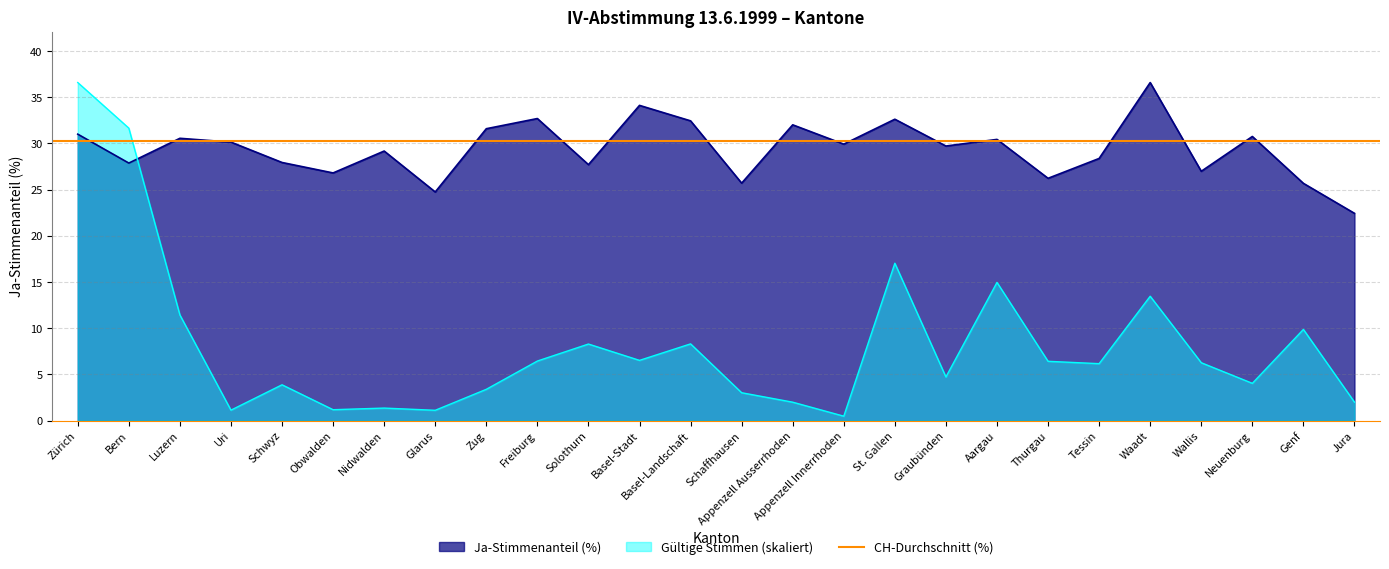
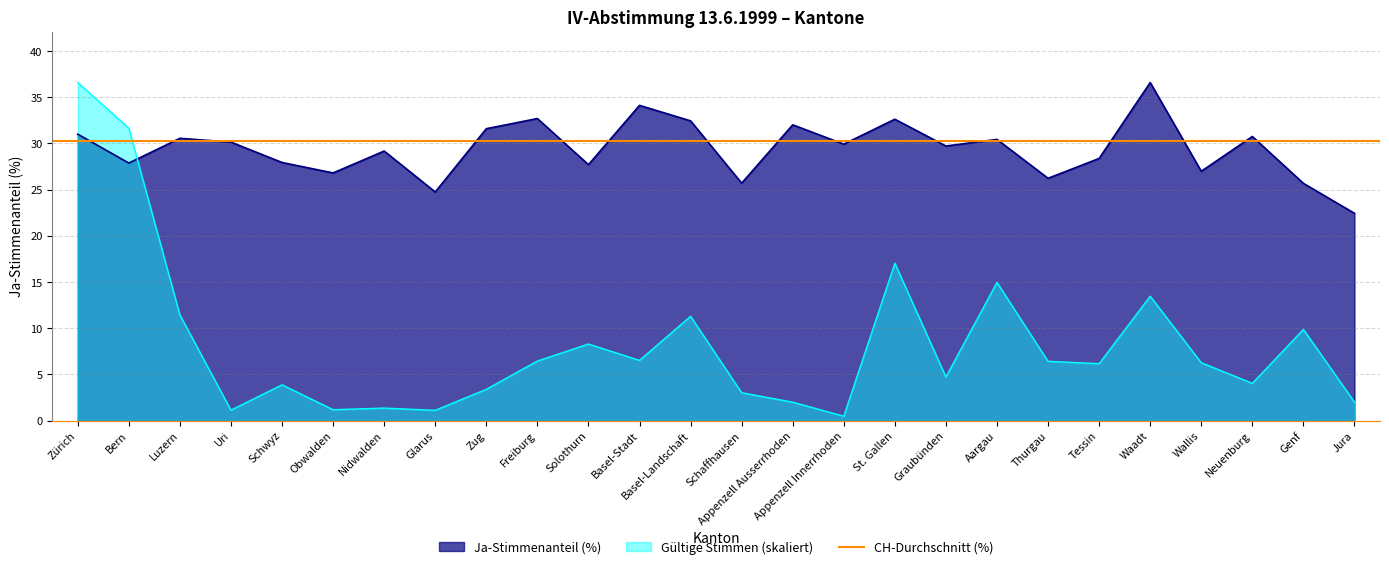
  {
    "Ja-Stimmenanteil (%)": {
      "Zürich": 31,
      "Bern": 28,
      "Luzern": 31,
      "Uri": 30,
      "Schwyz": 28,
      "Obwalden": 27,
      "Nidwalden": 29,
      "Glarus": 25,
      "Zug": 32,
      "Freiburg": 33,
      "Solothurn": 28,
      "Basel-Stadt": 34,
      "Basel-Landschaft": 32,
      "Schaffhausen": 26,
      "Appenzell Ausserrhoden": 32,
      "Appenzell Innerrhoden": 30,
      "St. Gallen": 33,
      "Graubünden": 30,
      "Aargau": 30,
      "Thurgau": 26,
      "Tessin": 28,
      "Waadt": 37,
      "Wallis": 27,
      "Neuenburg": 31,
      "Genf": 26,
      "Jura": 22
    },
    "Gültige Stimmen (skaliert)": {
      "Zürich": 37,
      "Bern": 32,
      "Luzern": 11,
      "Uri": 1,
      "Schwyz": 4,
      "Obwalden": 1,
      "Nidwalden": 1,
      "Glarus": 1,
      "Zug": 3,
      "Freiburg": 6,
      "Solothurn": 8,
      "Basel-Stadt": 7,
-     "Basel-Landschaft": 8,
+     "Basel-Landschaft": 11,
      "Schaffhausen": 3,
      "Appenzell Ausserrhoden": 2,
      "Appenzell Innerrhoden": 0,
      "St. Gallen": 17,
      "Graubünden": 5,
      "Aargau": 15,
      "Thurgau": 6,
      "Tessin": 6,
      "Waadt": 13,
      "Wallis": 6,
      "Neuenburg": 4,
      "Genf": 10,
      "Jura": 2
    }
  }
